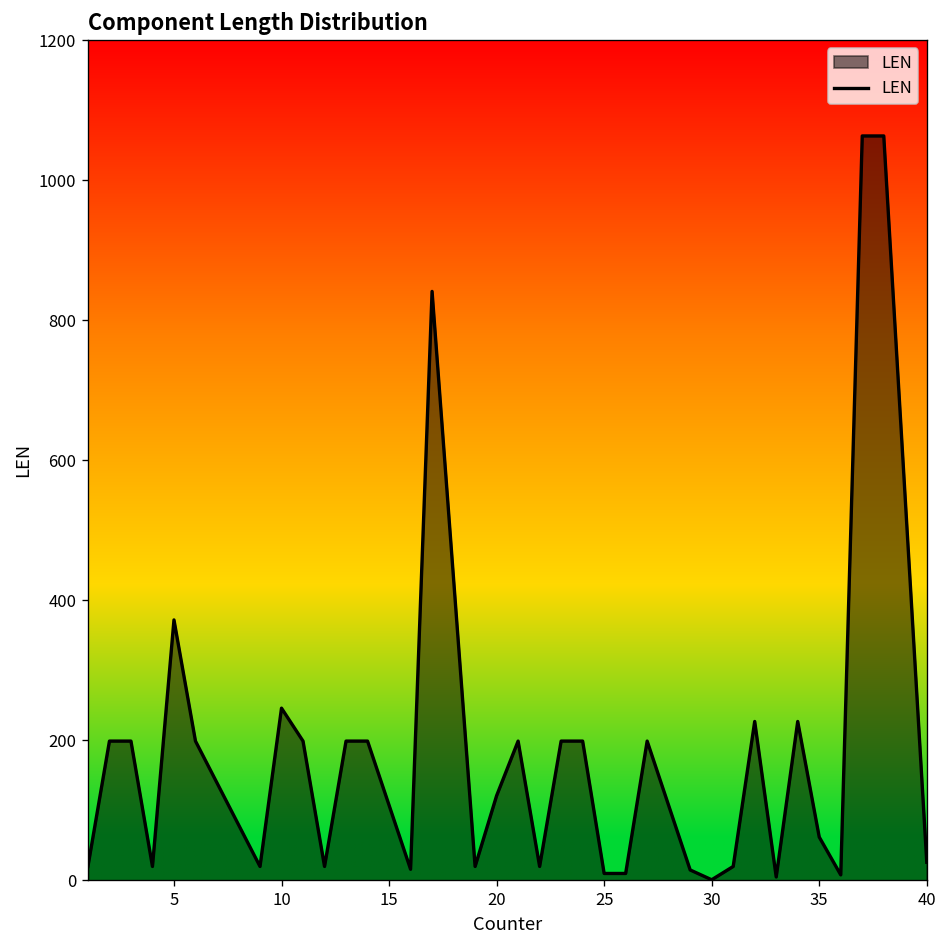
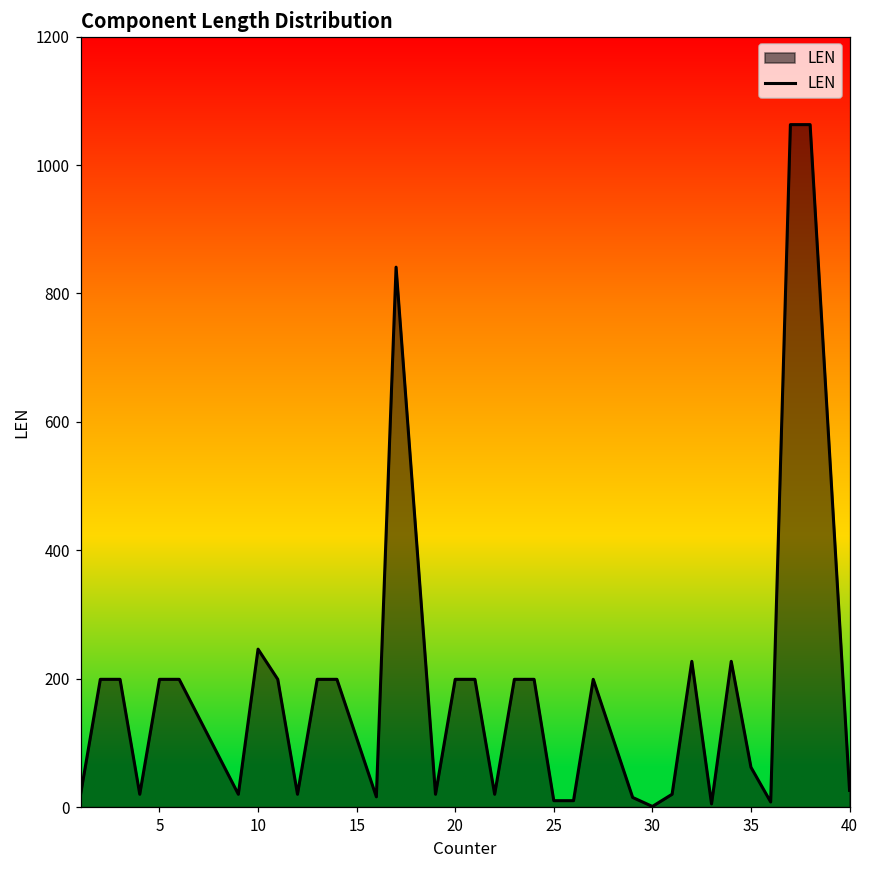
  {
-   "5": 370,
+   "5": 200,
    "10": 250,
-   "20": 120,
+   "20": 200,
    "25": 10,
    "30": 0,
    "35": 60,
    "40": 30
  }
